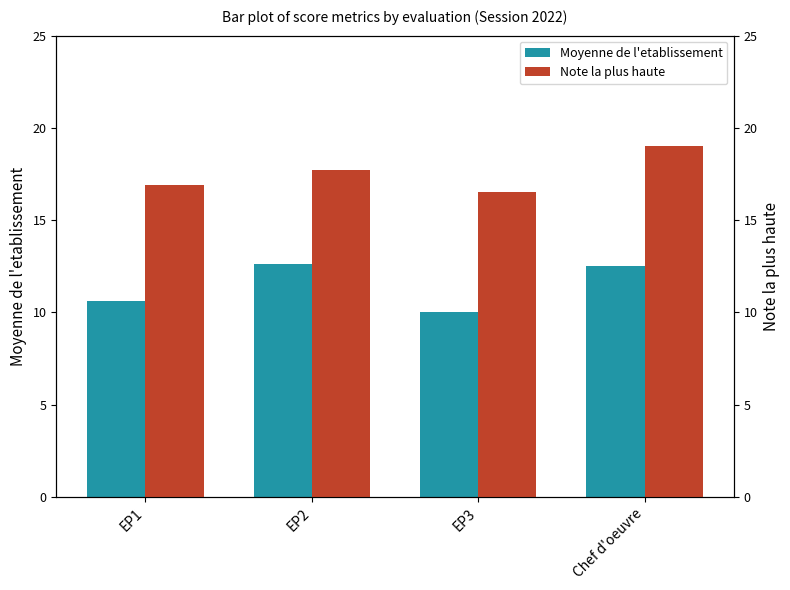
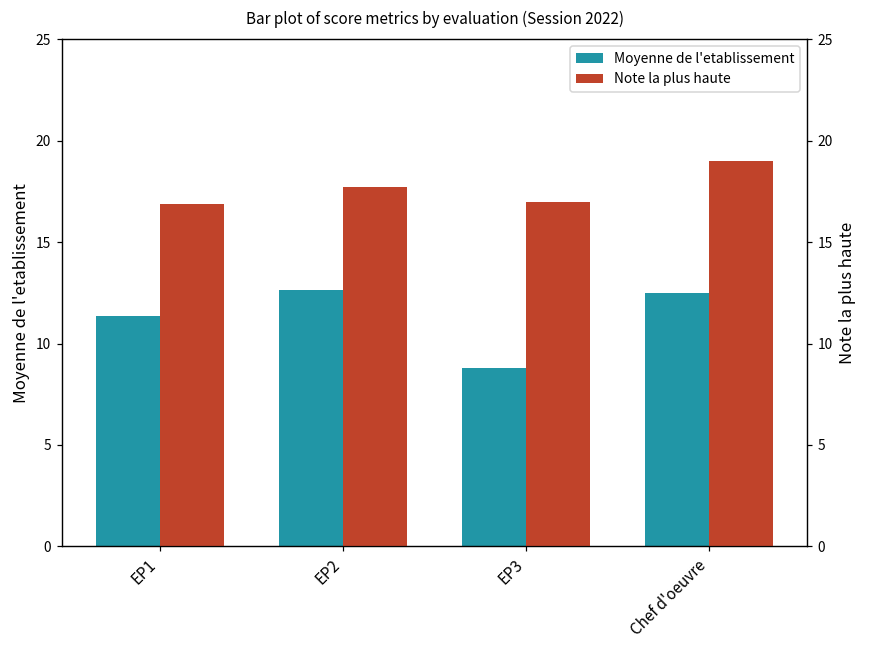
  {
    "Moyenne de l'etablissement": {
-     "EP1": 10.6,
+     "EP1": 11.4,
      "EP2": 12.6,
-     "EP3": 10.0,
+     "EP3": 8.8,
      "Chef d'oeuvre": 12.5
    },
    "Note la plus haute": {
      "EP1": 16.9,
      "EP2": 17.7,
-     "EP3": 16.5,
+     "EP3": 17.0,
      "Chef d'oeuvre": 19.0
    }
  }
